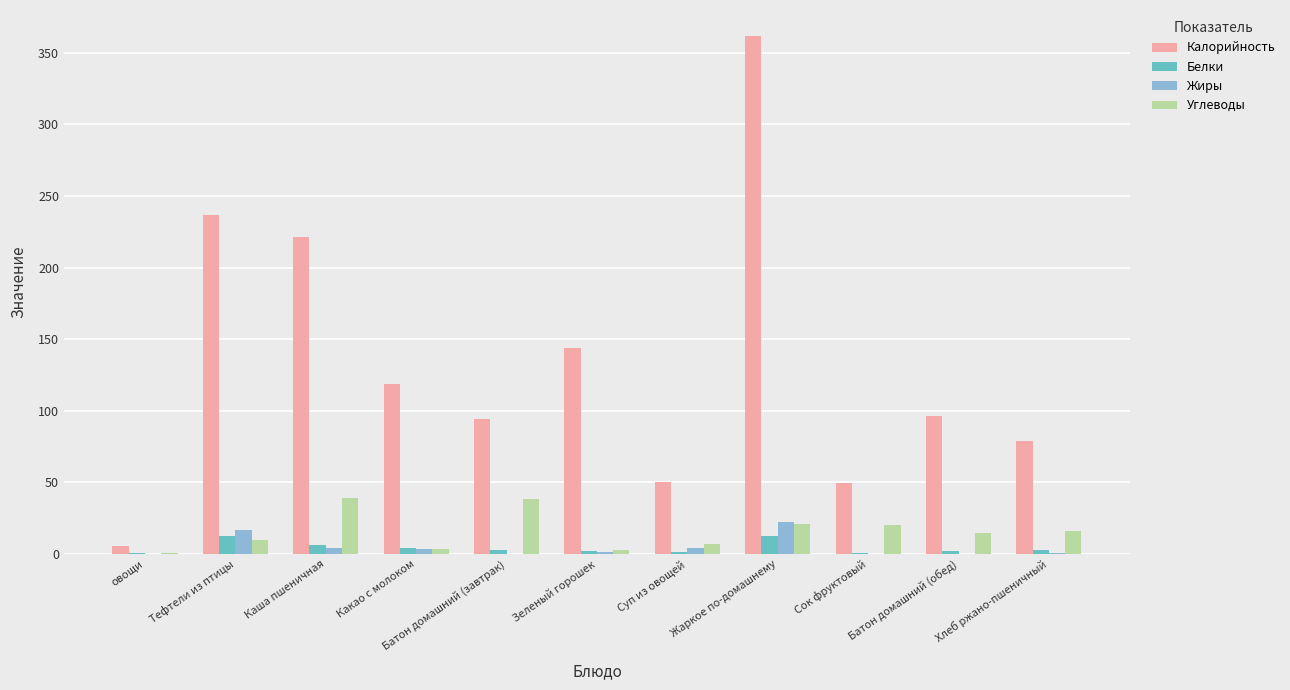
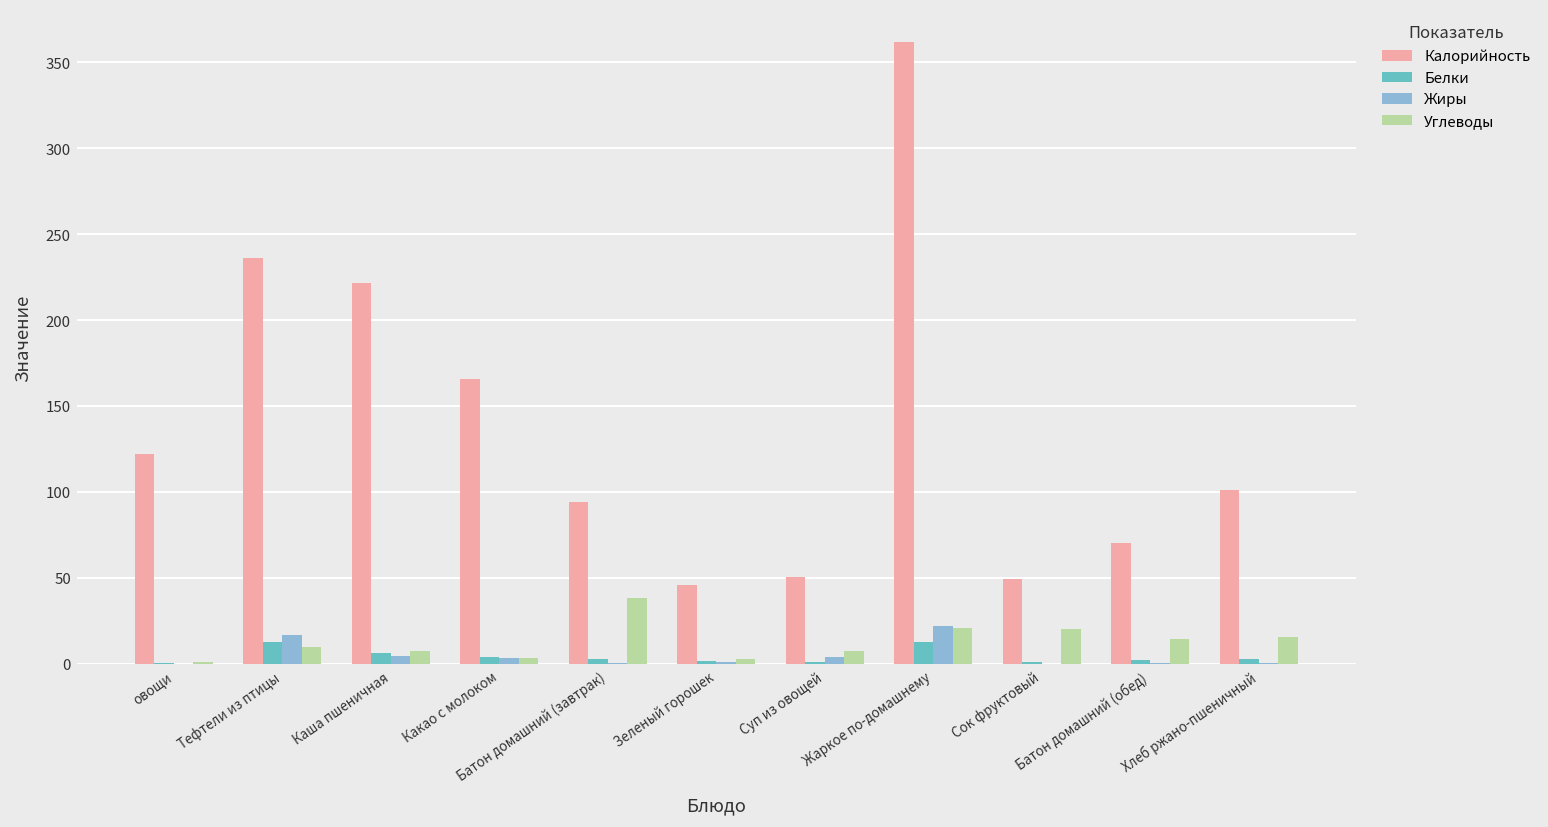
  {
    "Калорийность": {
-     "овощи": 6,
+     "овощи": 122,
      "Тефтели из птицы": 236,
      "Каша пшеничная": 221,
-     "Какао с молоком": 119,
+     "Какао с молоком": 166,
      "Батон домашний (завтрак)": 94,
-     "Зеленый горошек": 144,
+     "Зеленый горошек": 46,
      "Суп из овощей": 51,
      "Жаркое по-домашнему": 362,
      "Сок фруктовый": 50,
-     "Батон домашний (обед)": 96,
-     "Хлеб ржано-пшеничный": 79
+     "Батон домашний (обед)": 71,
+     "Хлеб ржано-пшеничный": 101
    },
    "Углеводы": {
      "Тефтели из птицы": 10,
-     "Каша пшеничная": 39,
+     "Каша пшеничная": 8,
      "Какао с молоком": 4,
      "Батон домашний (завтрак)": 38,
      "Зеленый горошек": 3,
      "Суп из овощей": 7,
      "Жаркое по-домашнему": 21,
      "Сок фруктовый": 20,
      "Батон домашний (обед)": 14,
      "Хлеб ржано-пшеничный": 16
    }
  }
